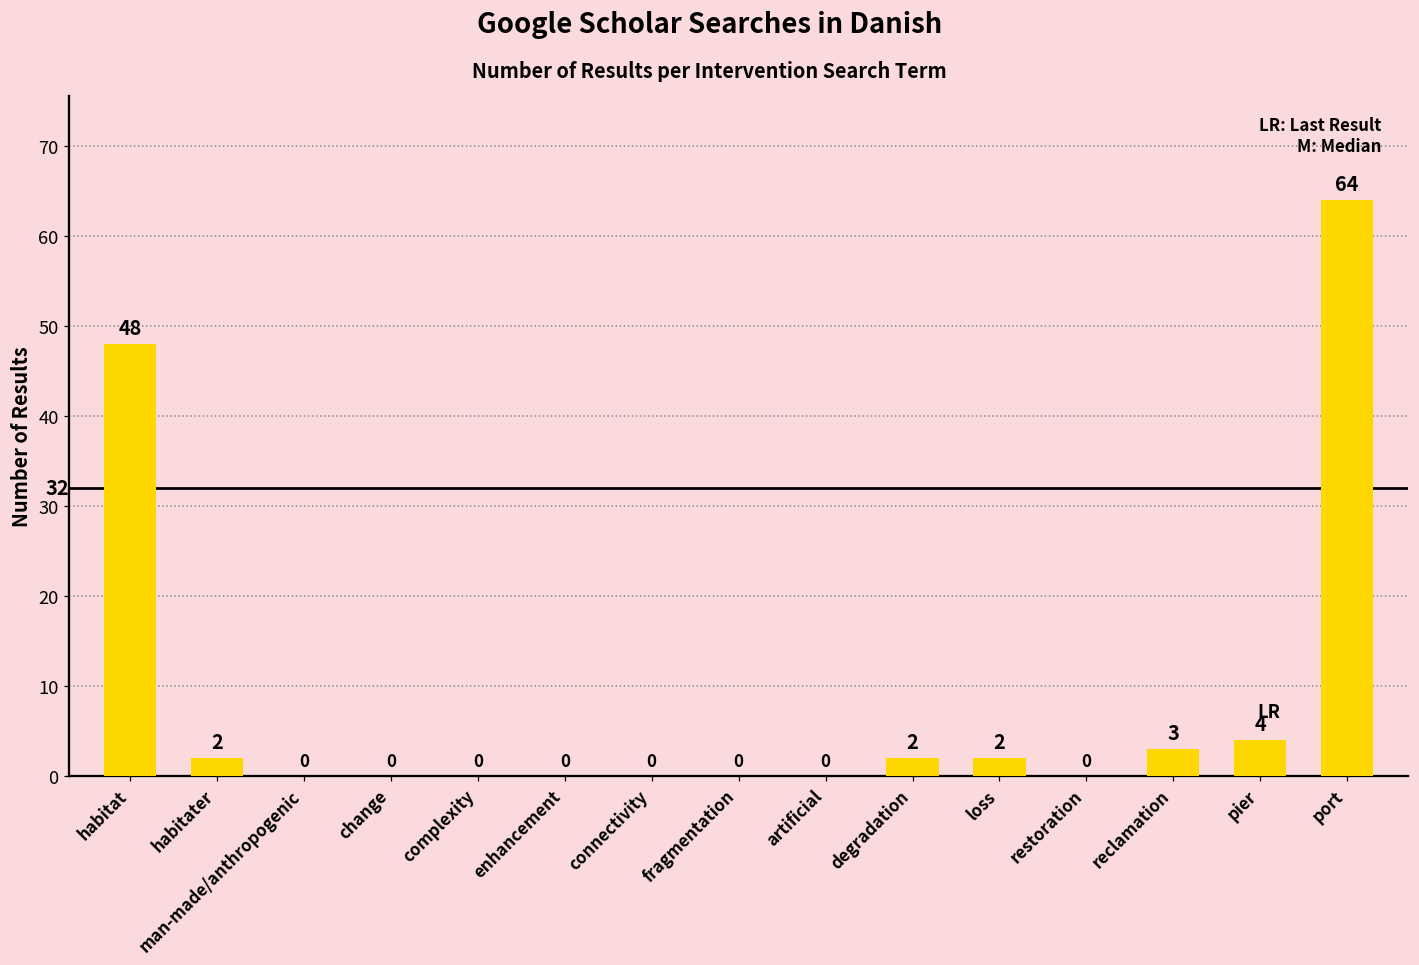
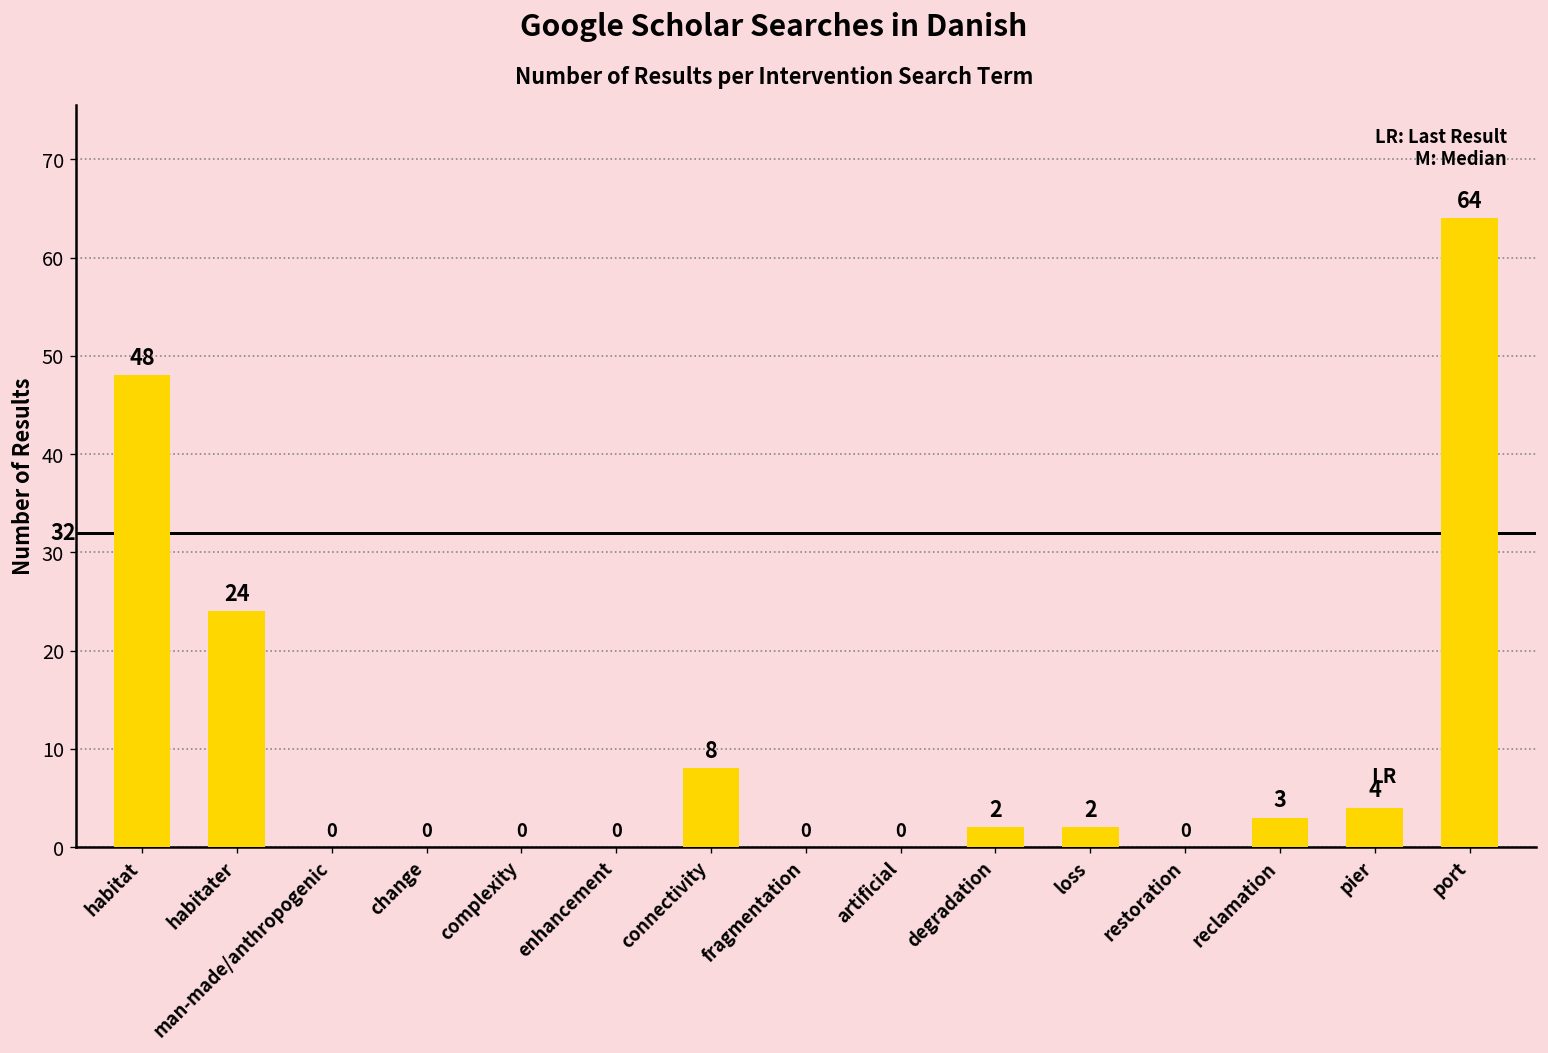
  {
    "habitat": 48,
-   "habitater": 2,
+   "habitater": 24,
    "man-made/anthropogenic": 0,
    "change": 0,
    "complexity": 0,
    "enhancement": 0,
-   "connectivity": 0,
+   "connectivity": 8,
    "fragmentation": 0,
    "artificial": 0,
    "degradation": 2,
    "loss": 2,
    "restoration": 0,
    "reclamation": 3,
    "port": 64
  }
